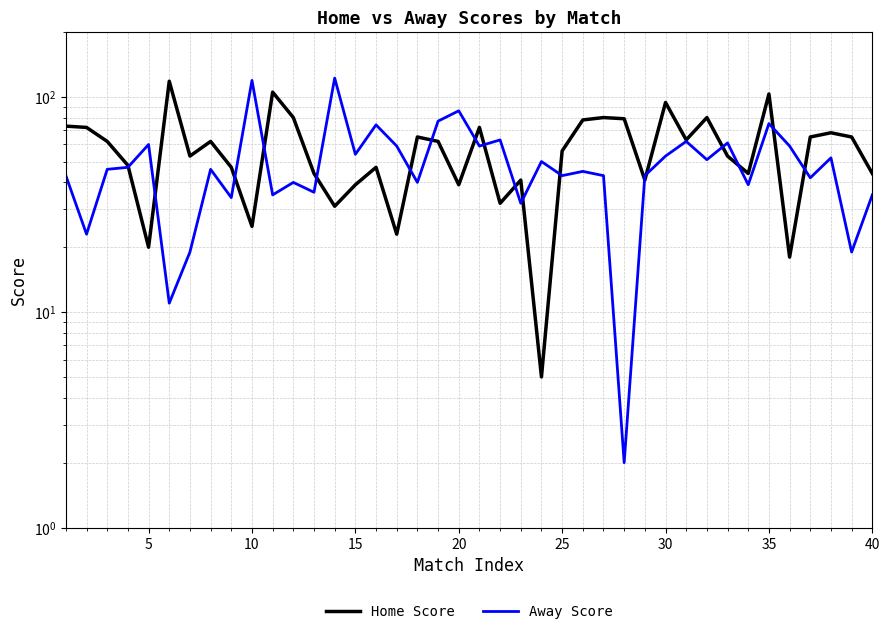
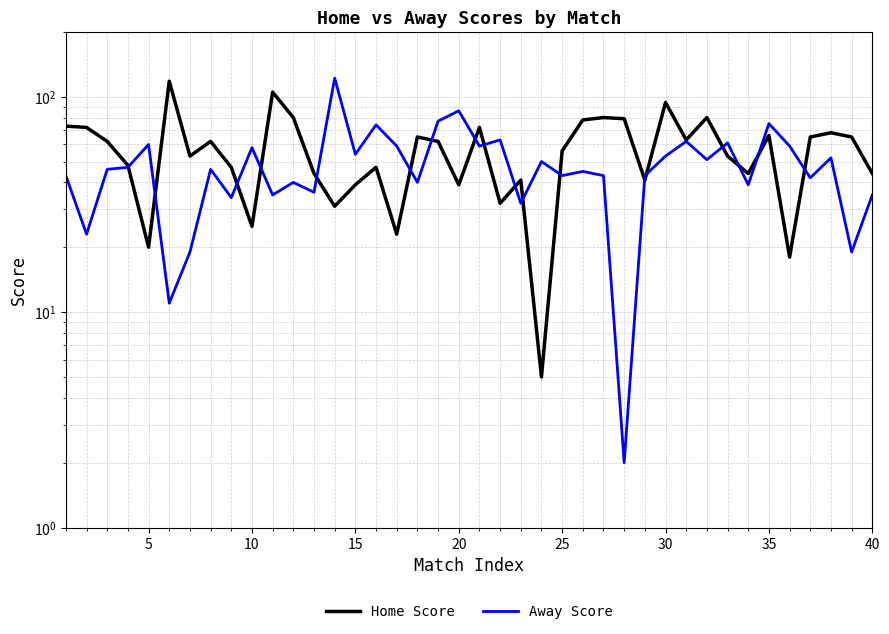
  {
    "Home Score": {
      "5": 20,
      "10": 25,
      "15": 39,
      "20": 39,
      "25": 56,
      "30": 90,
-     "35": 100,
+     "35": 66,
      "40": 44
    },
    "Away Score": {
      "5": 60,
-     "10": 120,
+     "10": 58,
      "15": 54,
      "20": 86,
      "25": 43,
      "30": 53,
      "35": 75,
      "40": 35
    }
  }
